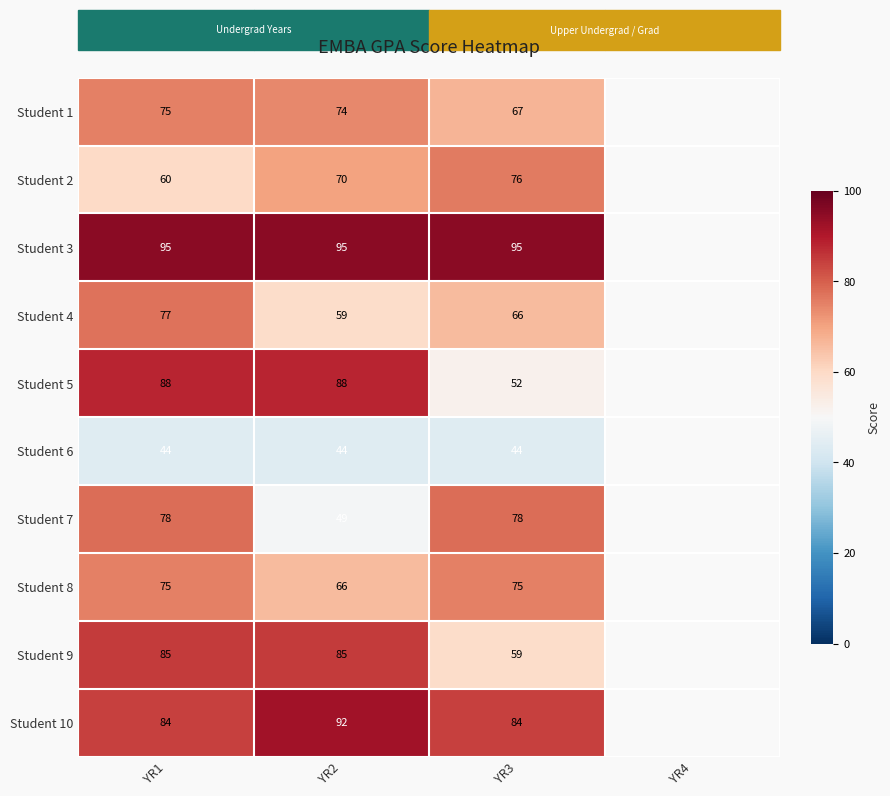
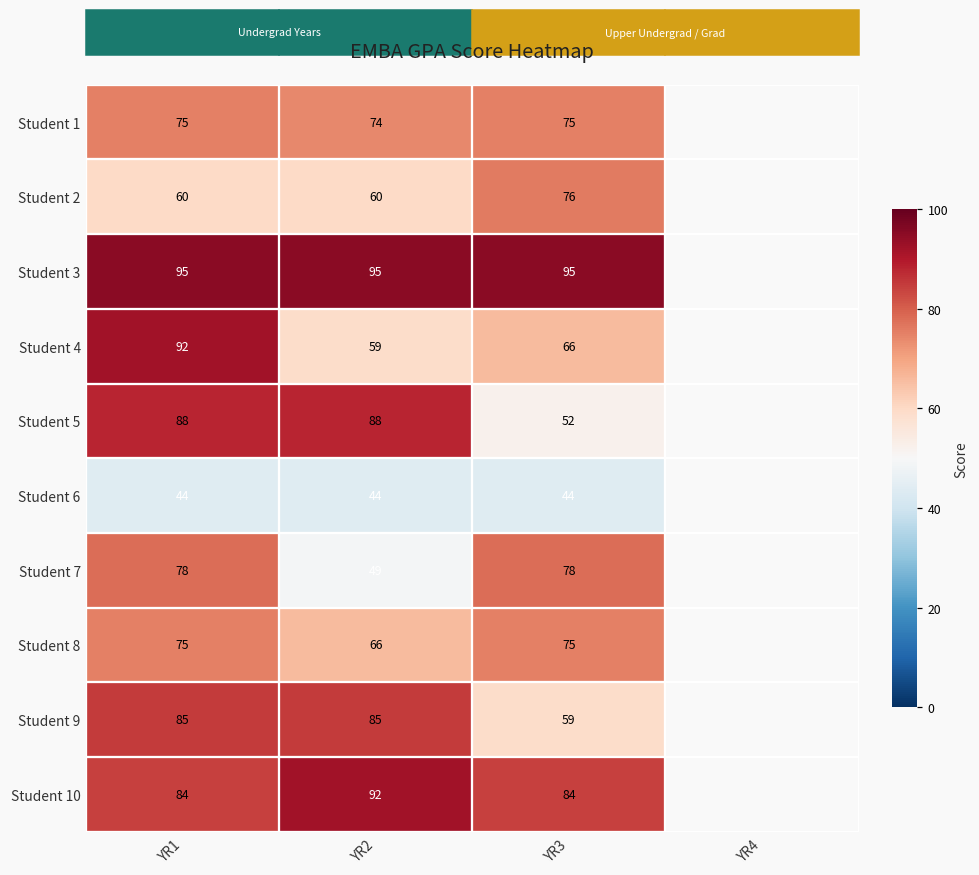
  {
    "Student 1": {
      "YR1": 75,
      "YR2": 74,
-     "YR3": 67
+     "YR3": 75
    },
    "Student 2": {
      "YR1": 60,
-     "YR2": 70,
+     "YR2": 60,
      "YR3": 76
    },
    "Student 3": {
      "YR1": 95,
      "YR2": 95,
      "YR3": 95
    },
    "Student 4": {
-     "YR1": 77,
+     "YR1": 92,
      "YR2": 59,
      "YR3": 66
    },
    "Student 5": {
      "YR1": 88,
      "YR2": 88,
      "YR3": 52
    },
    "Student 7": {
      "YR1": 78,
      "YR3": 78
    },
    "Student 8": {
      "YR1": 75,
      "YR2": 66,
      "YR3": 75
    },
    "Student 9": {
      "YR1": 85,
      "YR2": 85,
      "YR3": 59
    },
    "Student 10": {
      "YR1": 84,
      "YR2": 92,
      "YR3": 84
    }
  }
